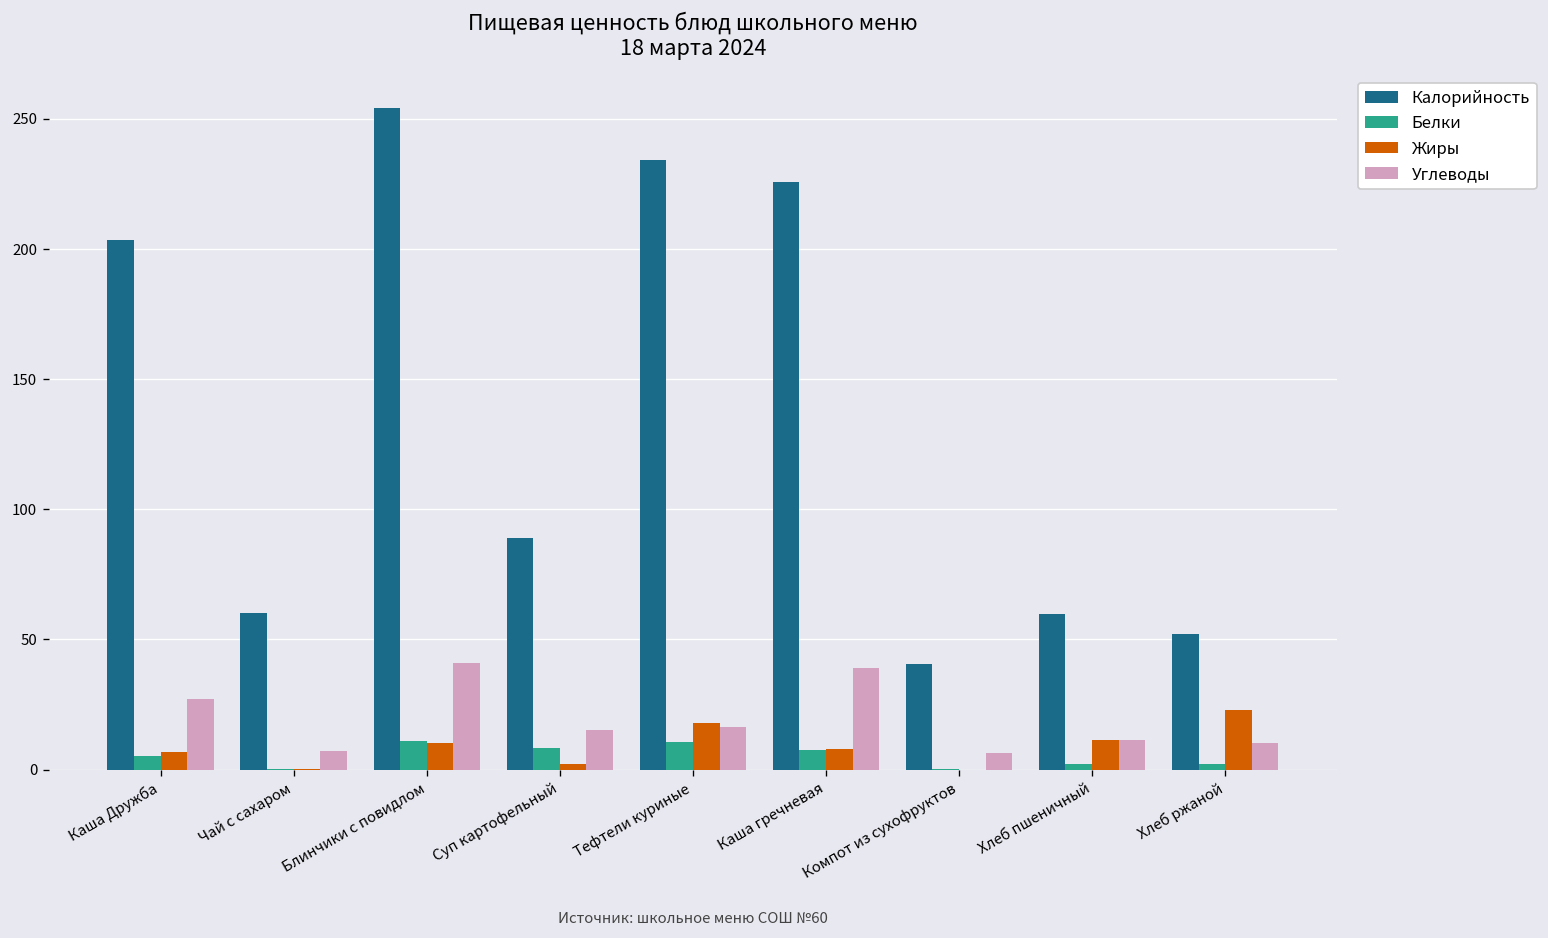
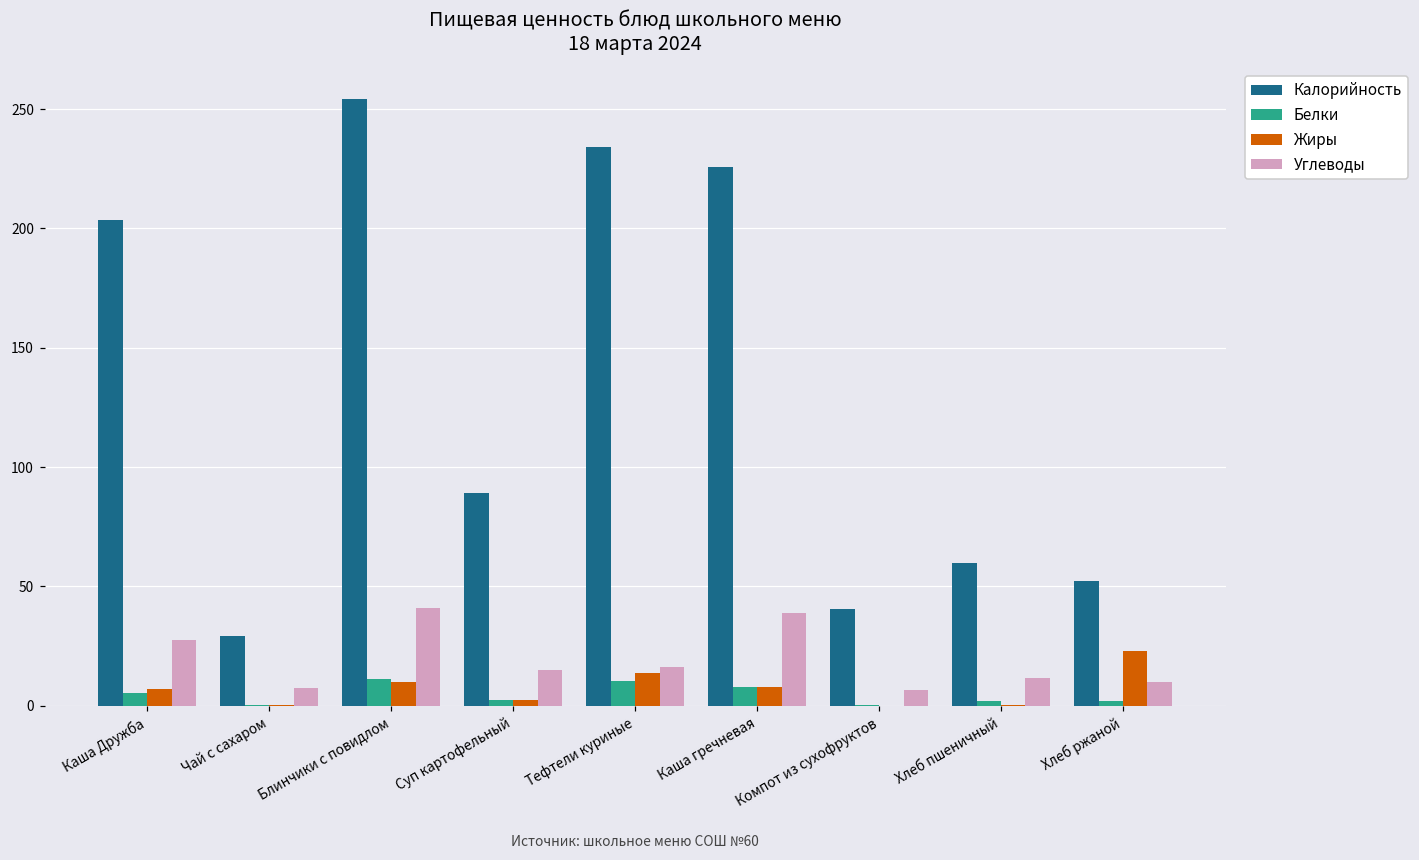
  {
    "Калорийность": {
      "Каша Дружба": 204,
-     "Чай с сахаром": 60,
+     "Чай с сахаром": 29,
      "Блинчики с повидлом": 254,
      "Суп картофельный": 89,
      "Тефтели куриные": 234,
      "Каша гречневая": 226,
      "Компот из сухофруктов": 40,
      "Хлеб пшеничный": 60,
      "Хлеб ржаной": 52
    },
    "Белки": {
      "Каша Дружба": 5,
      "Блинчики с повидлом": 11,
-     "Суп картофельный": 8,
+     "Суп картофельный": 2,
      "Тефтели куриные": 10,
      "Каша гречневая": 8,
      "Хлеб пшеничный": 2,
      "Хлеб ржаной": 2
    },
    "Жиры": {
      "Каша Дружба": 7,
      "Блинчики с повидлом": 10,
      "Суп картофельный": 2,
-     "Тефтели куриные": 18,
+     "Тефтели куриные": 14,
      "Каша гречневая": 8,
      "Компот из сухофруктов": 0,
-     "Хлеб пшеничный": 11,
+     "Хлеб пшеничный": 0,
      "Хлеб ржаной": 23
    },
    "Углеводы": {
      "Каша Дружба": 27,
      "Чай с сахаром": 7,
      "Блинчики с повидлом": 41,
      "Суп картофельный": 15,
      "Тефтели куриные": 16,
      "Каша гречневая": 39,
      "Компот из сухофруктов": 6,
      "Хлеб пшеничный": 11,
      "Хлеб ржаной": 10
    }
  }
